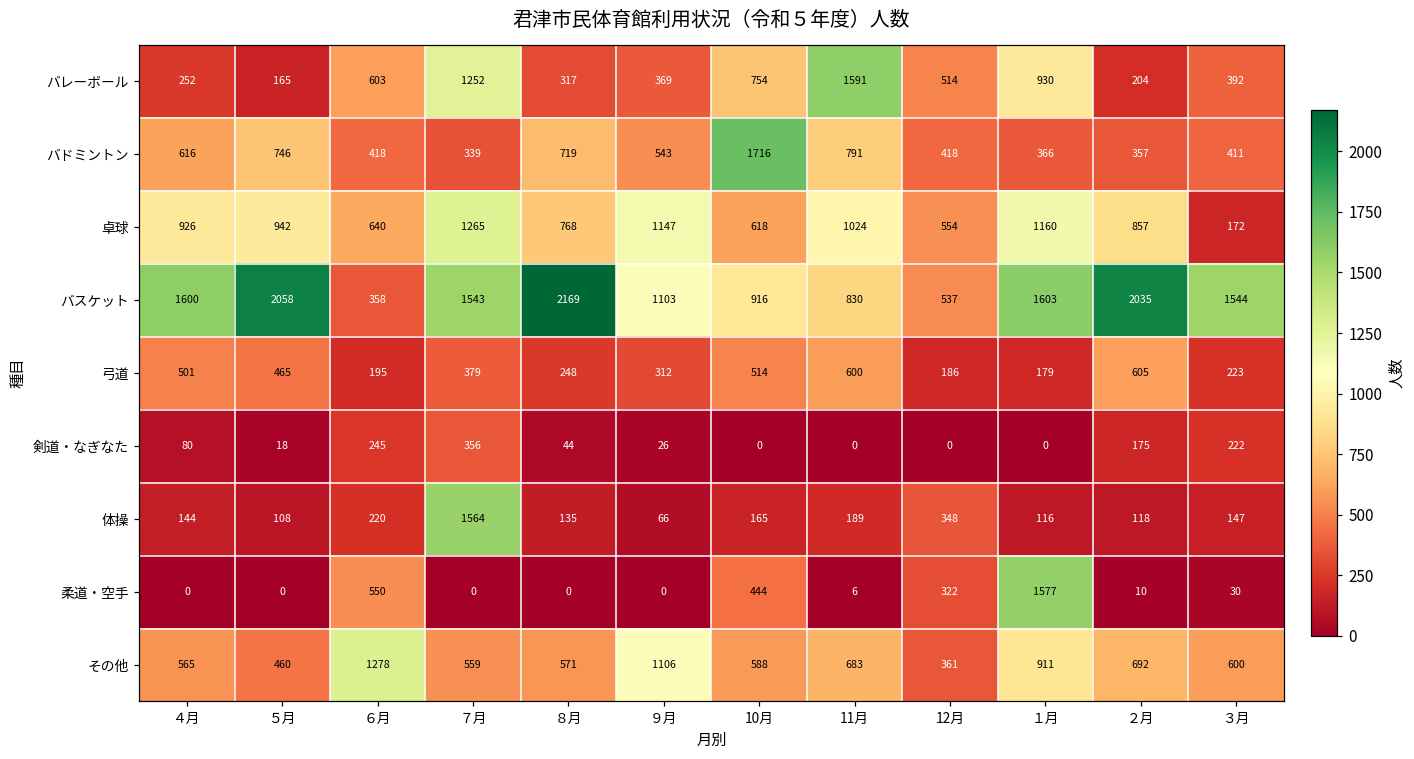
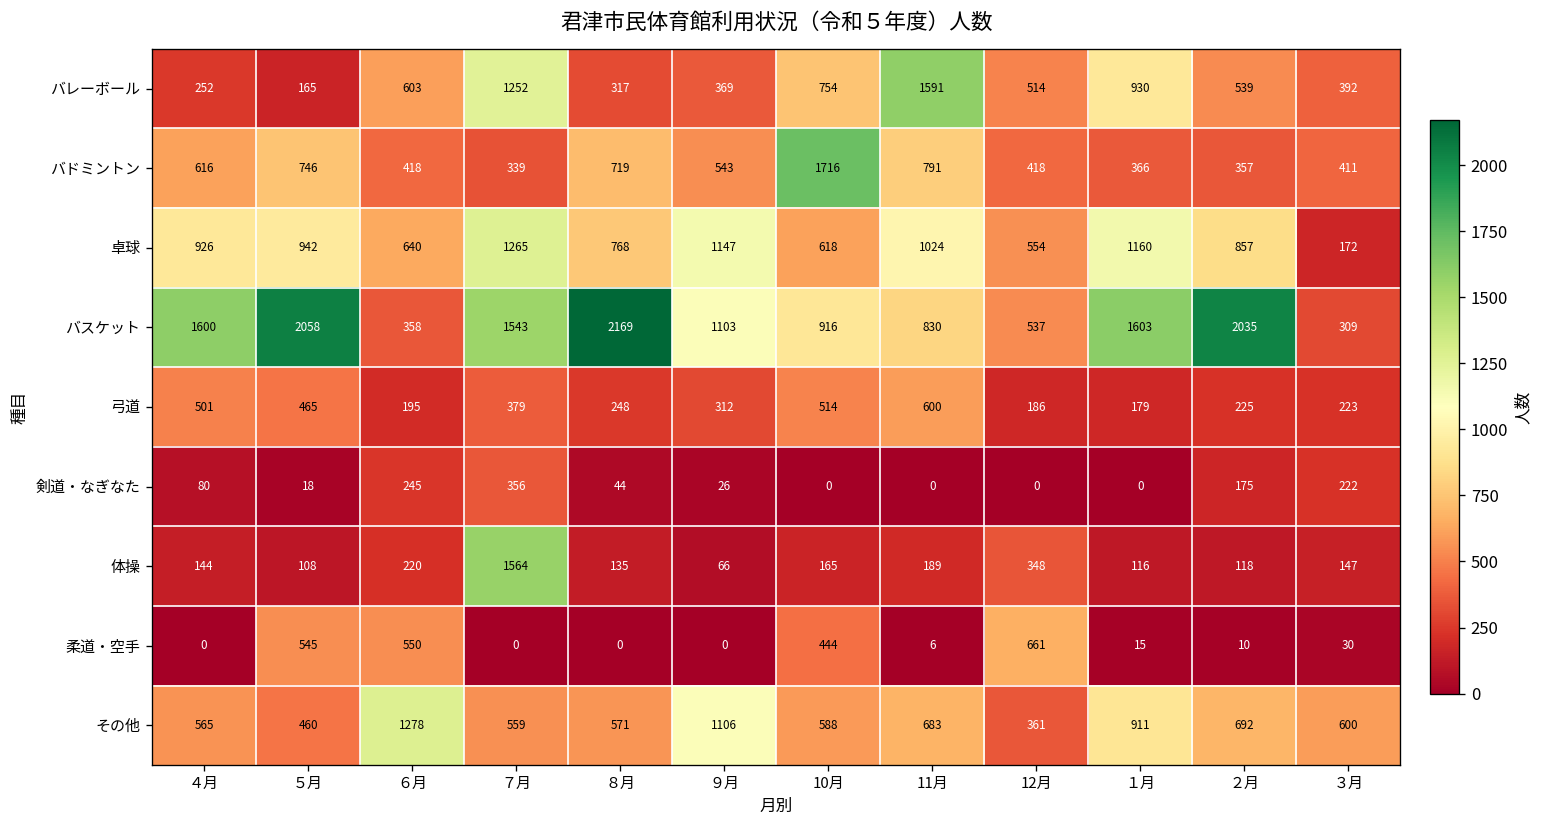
  {
    "バレーボール": {
      "４月": 252,
      "５月": 165,
      "６月": 603,
      "７月": 1252,
      "８月": 317,
      "９月": 369,
      "10月": 754,
      "11月": 1591,
      "12月": 514,
      "１月": 930,
-     "２月": 204,
+     "２月": 539,
      "３月": 392
    },
    "バドミントン": {
      "４月": 616,
      "５月": 746,
      "６月": 418,
      "７月": 339,
      "８月": 719,
      "９月": 543,
      "10月": 1716,
      "11月": 791,
      "12月": 418,
      "１月": 366,
      "２月": 357,
      "３月": 411
    },
    "卓球": {
      "４月": 926,
      "５月": 942,
      "６月": 640,
      "７月": 1265,
      "８月": 768,
      "９月": 1147,
      "10月": 618,
      "11月": 1024,
      "12月": 554,
      "１月": 1160,
      "２月": 857,
      "３月": 172
    },
    "バスケット": {
      "４月": 1600,
      "５月": 2058,
      "６月": 358,
      "７月": 1543,
      "８月": 2169,
      "９月": 1103,
      "10月": 916,
      "11月": 830,
      "12月": 537,
      "１月": 1603,
      "２月": 2035,
-     "３月": 1544
+     "３月": 309
    },
    "弓道": {
      "４月": 501,
      "５月": 465,
      "６月": 195,
      "７月": 379,
      "８月": 248,
      "９月": 312,
      "10月": 514,
      "11月": 600,
      "12月": 186,
      "１月": 179,
-     "２月": 605,
+     "２月": 225,
      "３月": 223
    },
    "剣道・なぎなた": {
      "４月": 80,
      "５月": 18,
      "６月": 245,
      "７月": 356,
      "８月": 44,
      "９月": 26,
      "10月": 0,
      "11月": 0,
      "12月": 0,
      "１月": 0,
      "２月": 175,
      "３月": 222
    },
    "体操": {
      "４月": 144,
      "５月": 108,
      "６月": 220,
      "７月": 1564,
      "８月": 135,
      "９月": 66,
      "10月": 165,
      "11月": 189,
      "12月": 348,
      "１月": 116,
      "２月": 118,
      "３月": 147
    },
    "柔道・空手": {
      "４月": 0,
-     "５月": 0,
+     "５月": 545,
      "６月": 550,
      "７月": 0,
      "８月": 0,
      "９月": 0,
      "10月": 444,
      "11月": 6,
-     "12月": 322,
-     "１月": 1577,
+     "12月": 661,
+     "１月": 15,
      "２月": 10,
      "３月": 30
    },
    "その他": {
      "４月": 565,
      "５月": 460,
      "６月": 1278,
      "７月": 559,
      "８月": 571,
      "９月": 1106,
      "10月": 588,
      "11月": 683,
      "12月": 361,
      "１月": 911,
      "２月": 692,
      "３月": 600
    }
  }
